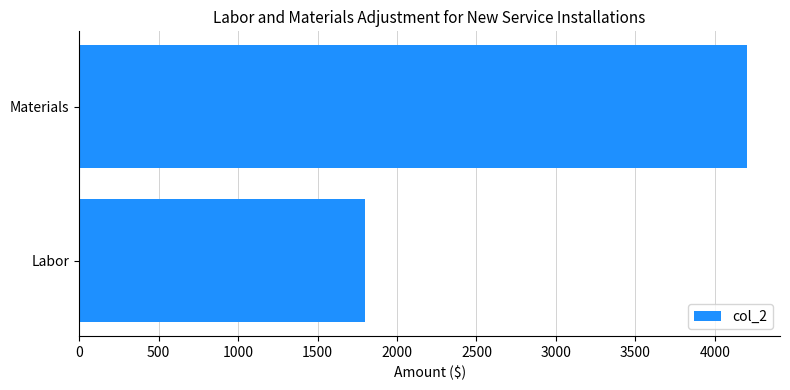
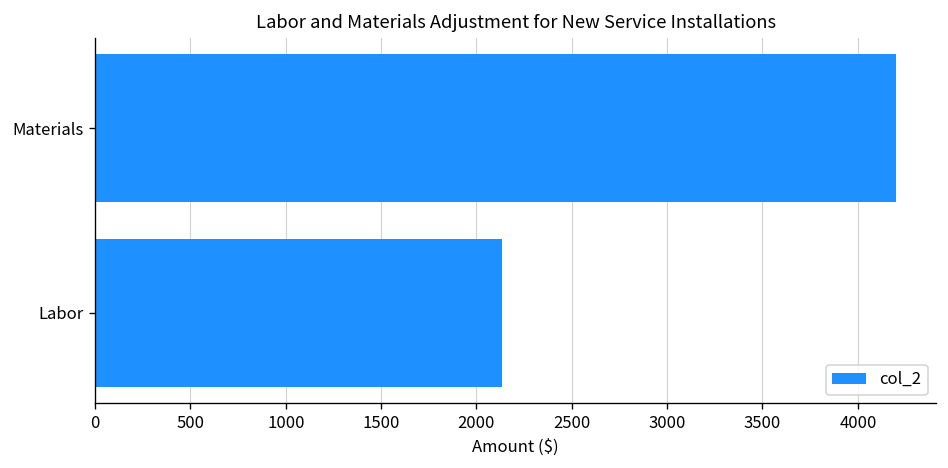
  {
    "Materials": 4200,
-   "Labor": 1800
+   "Labor": 2130
  }
